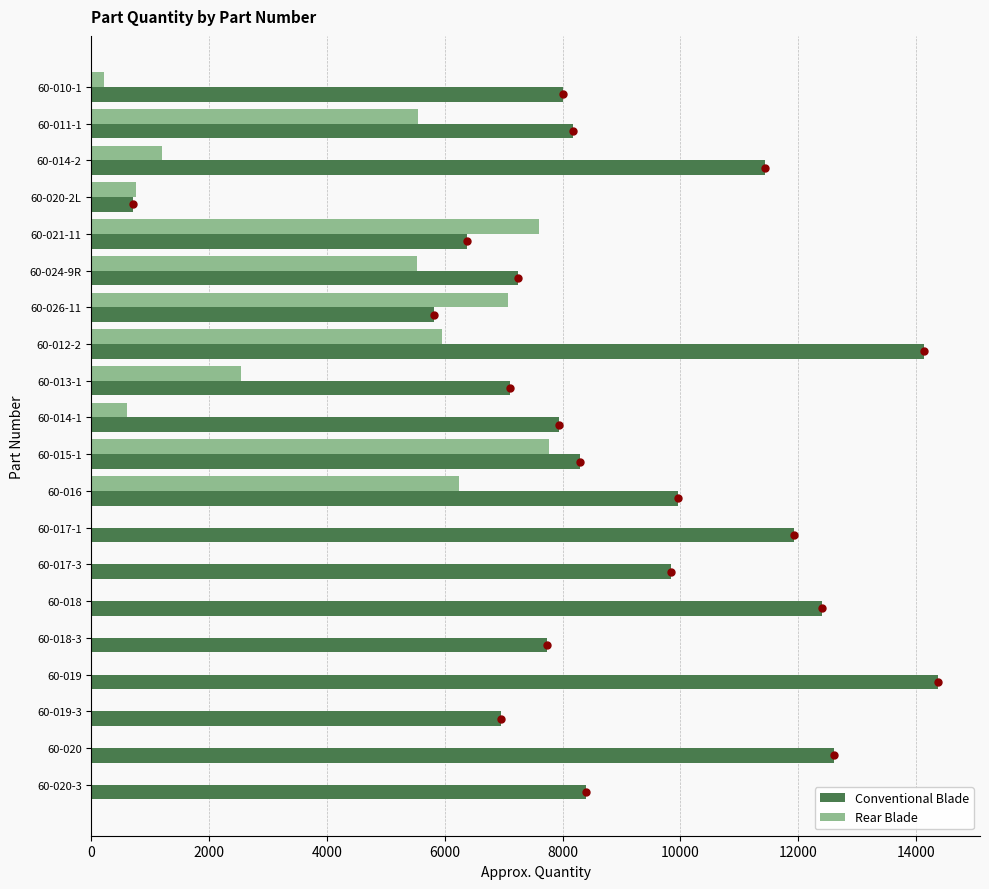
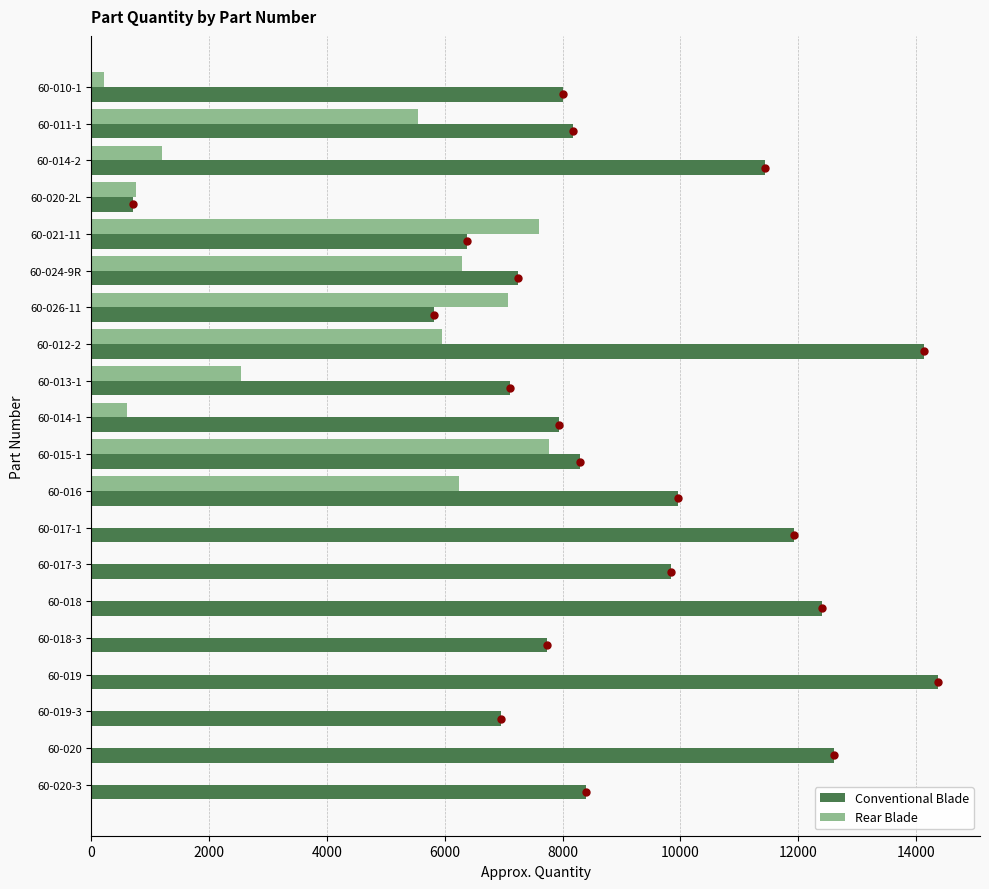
  {
    "Conventional Blade": {
      "60-010-1": 8000,
      "60-011-1": 8200,
      "60-014-2": 11400,
      "60-020-2L": 700,
      "60-021-11": 6400,
      "60-024-9R": 7200,
      "60-026-11": 5800,
      "60-012-2": 14100,
      "60-013-1": 7100,
      "60-014-1": 7900,
      "60-015-1": 8300,
      "60-016": 10000,
      "60-017-1": 11900,
      "60-017-3": 9800,
      "60-018": 12400,
      "60-018-3": 7700,
      "60-019": 14400,
      "60-019-3": 6900,
      "60-020": 12600,
      "60-020-3": 8400
    },
    "Rear Blade": {
      "60-010-1": 200,
      "60-011-1": 5500,
      "60-014-2": 1200,
      "60-020-2L": 800,
      "60-021-11": 7600,
-     "60-024-9R": 5500,
+     "60-024-9R": 6300,
      "60-026-11": 7100,
      "60-012-2": 5900,
      "60-013-1": 2500,
      "60-014-1": 600,
      "60-015-1": 7800,
      "60-016": 6200,
      "60-017-1": 0,
      "60-017-3": 0,
      "60-018": 0,
      "60-018-3": 0,
      "60-019": 0,
      "60-019-3": 0,
      "60-020": 0,
      "60-020-3": 0
    }
  }
